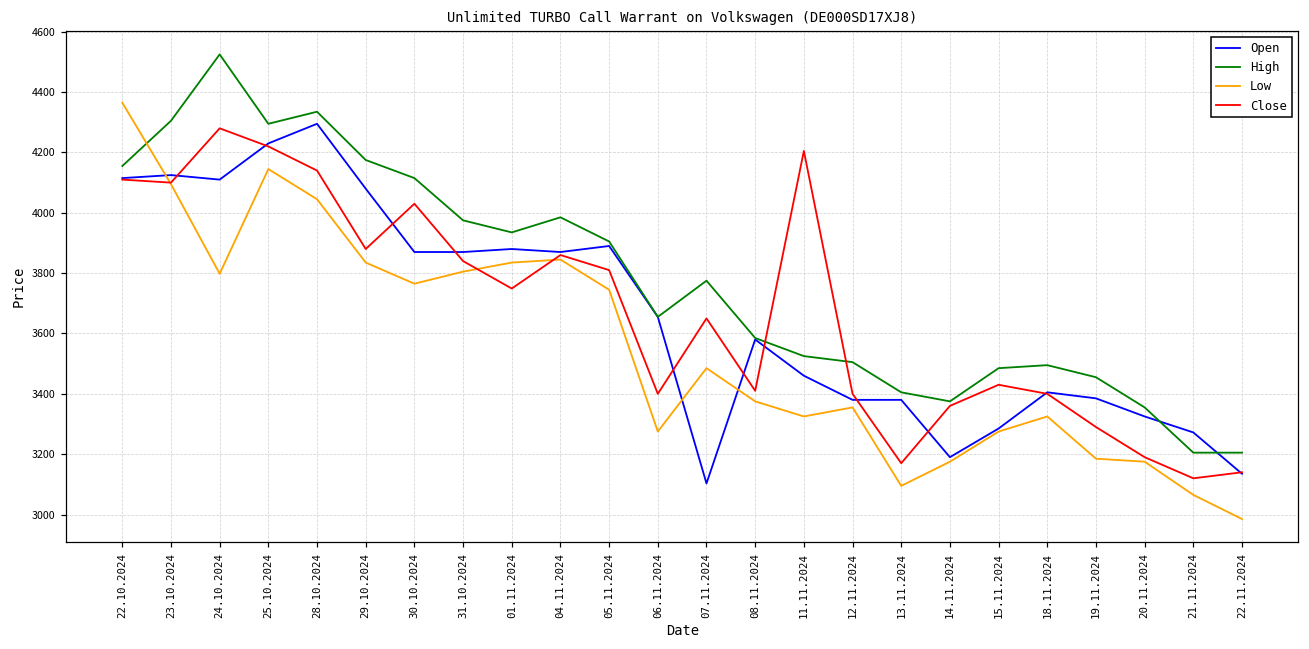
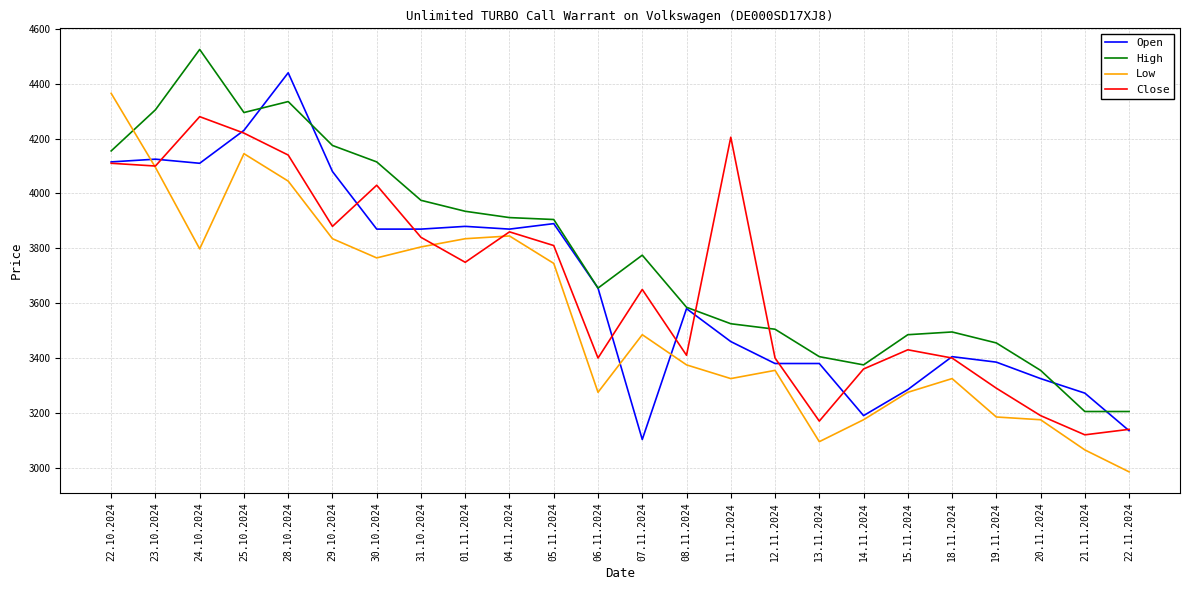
  {
    "Open": {
      "23.10.2024": 4130,
      "24.10.2024": 4110,
      "25.10.2024": 4230,
-     "28.10.2024": 4300,
+     "28.10.2024": 4440,
      "29.10.2024": 4080,
      "30.10.2024": 3870,
      "31.10.2024": 3870,
      "01.11.2024": 3880,
      "04.11.2024": 3870,
      "05.11.2024": 3890,
      "07.11.2024": 3100,
      "11.11.2024": 3460,
      "12.11.2024": 3380,
      "13.11.2024": 3380,
      "14.11.2024": 3190,
      "15.11.2024": 3290,
      "19.11.2024": 3390,
      "20.11.2024": 3330,
      "21.11.2024": 3270
    },
    "High": {
      "22.10.2024": 4160,
      "23.10.2024": 4310,
      "24.10.2024": 4530,
      "25.10.2024": 4300,
      "28.10.2024": 4340,
      "29.10.2024": 4180,
      "30.10.2024": 4120,
      "31.10.2024": 3980,
      "01.11.2024": 3940,
-     "04.11.2024": 3990,
+     "04.11.2024": 3910,
      "05.11.2024": 3910,
      "07.11.2024": 3780,
      "11.11.2024": 3530,
      "12.11.2024": 3510,
      "13.11.2024": 3410,
      "14.11.2024": 3380,
      "15.11.2024": 3490,
      "18.11.2024": 3500,
      "19.11.2024": 3460,
      "20.11.2024": 3360,
      "21.11.2024": 3210,
      "22.11.2024": 3210
    },
    "Low": {
      "22.10.2024": 4370,
      "24.10.2024": 3800,
      "25.10.2024": 4150,
      "28.10.2024": 4050,
      "29.10.2024": 3840,
      "30.10.2024": 3770,
      "31.10.2024": 3810,
      "01.11.2024": 3840,
      "04.11.2024": 3850,
      "05.11.2024": 3750,
      "06.11.2024": 3280,
      "07.11.2024": 3490,
      "08.11.2024": 3380,
      "11.11.2024": 3330,
      "12.11.2024": 3360,
      "13.11.2024": 3100,
      "14.11.2024": 3180,
      "15.11.2024": 3280,
      "18.11.2024": 3330,
      "19.11.2024": 3190,
      "20.11.2024": 3180,
      "21.11.2024": 3070,
      "22.11.2024": 2990
    },
    "Close": {
      "24.10.2024": 4280,
      "25.10.2024": 4220,
      "28.10.2024": 4140,
      "29.10.2024": 3880,
      "30.10.2024": 4030,
      "31.10.2024": 3840,
      "01.11.2024": 3750,
      "04.11.2024": 3860,
      "05.11.2024": 3810,
      "06.11.2024": 3400,
      "07.11.2024": 3650,
      "08.11.2024": 3410,
      "11.11.2024": 4210,
      "12.11.2024": 3400,
      "13.11.2024": 3170,
      "14.11.2024": 3360,
      "15.11.2024": 3430,
      "19.11.2024": 3290,
      "20.11.2024": 3190,
      "21.11.2024": 3120
    }
  }
